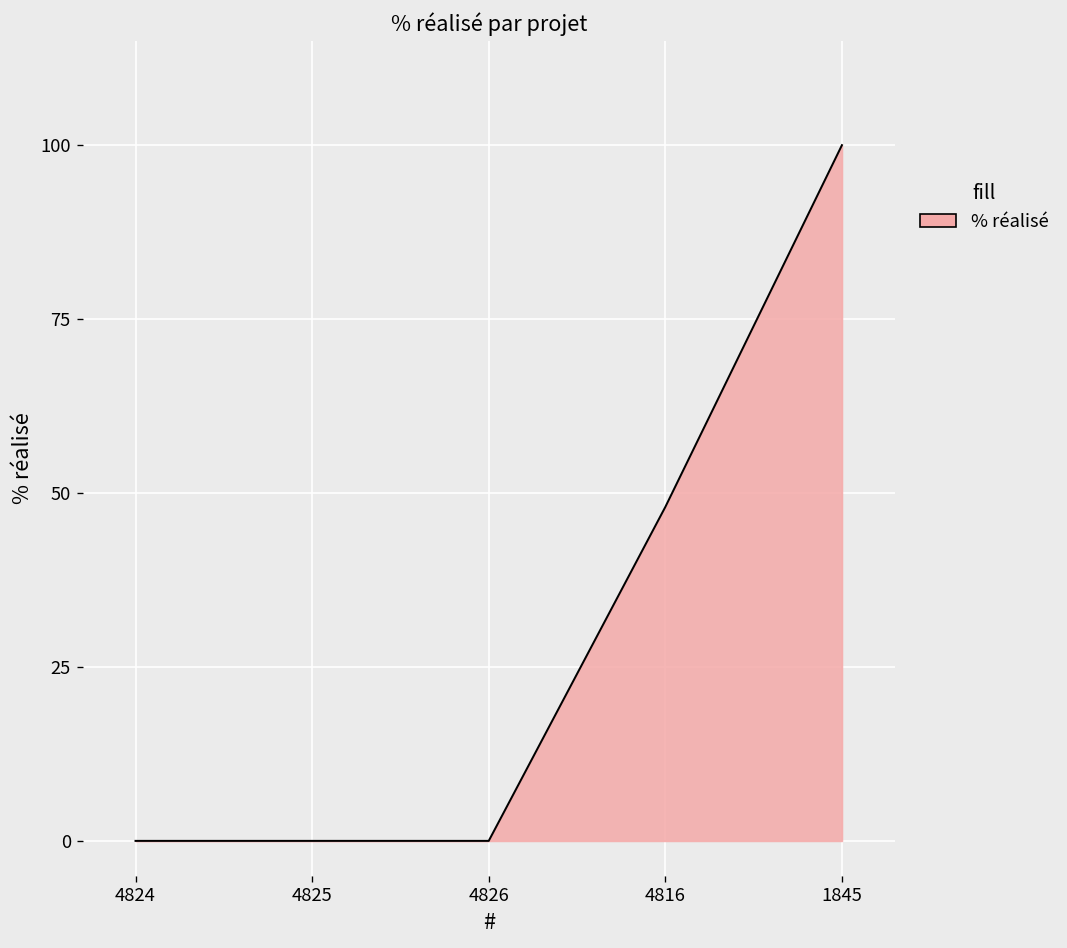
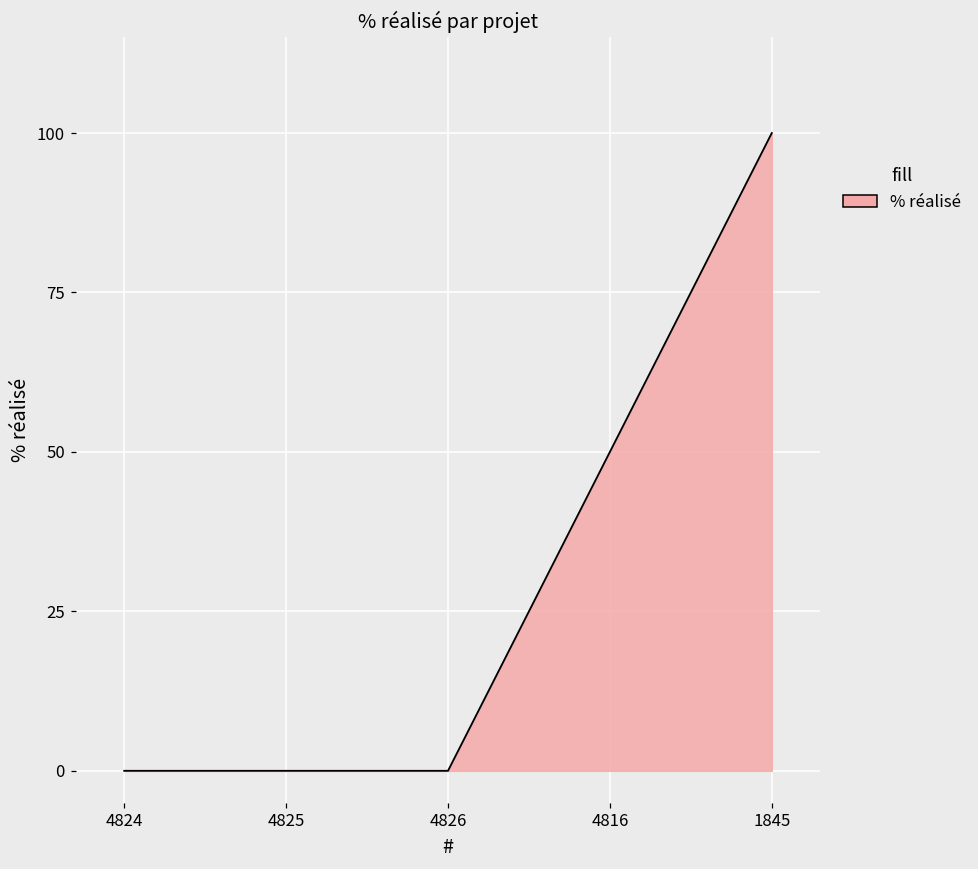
  {
    "4824": 0,
    "4825": 0,
    "4826": 0,
-   "4816": 48,
+   "4816": 50,
    "1845": 100
  }
